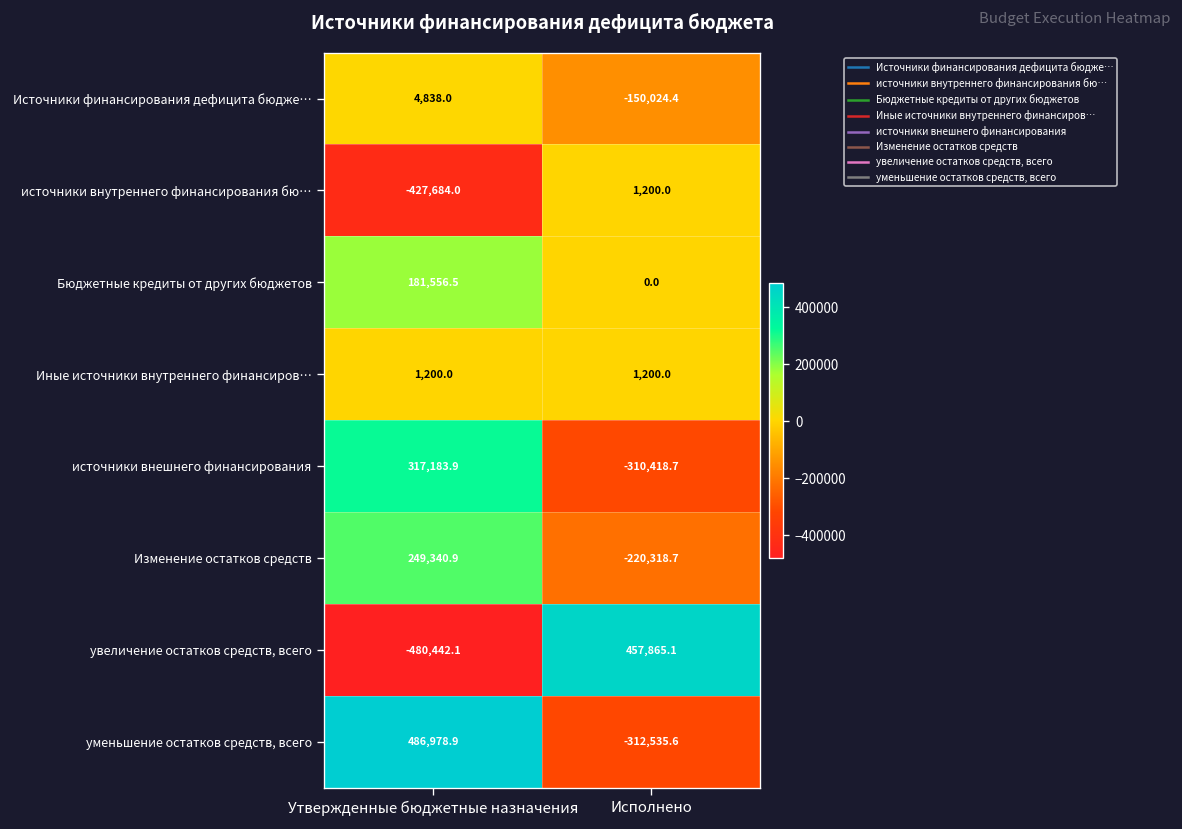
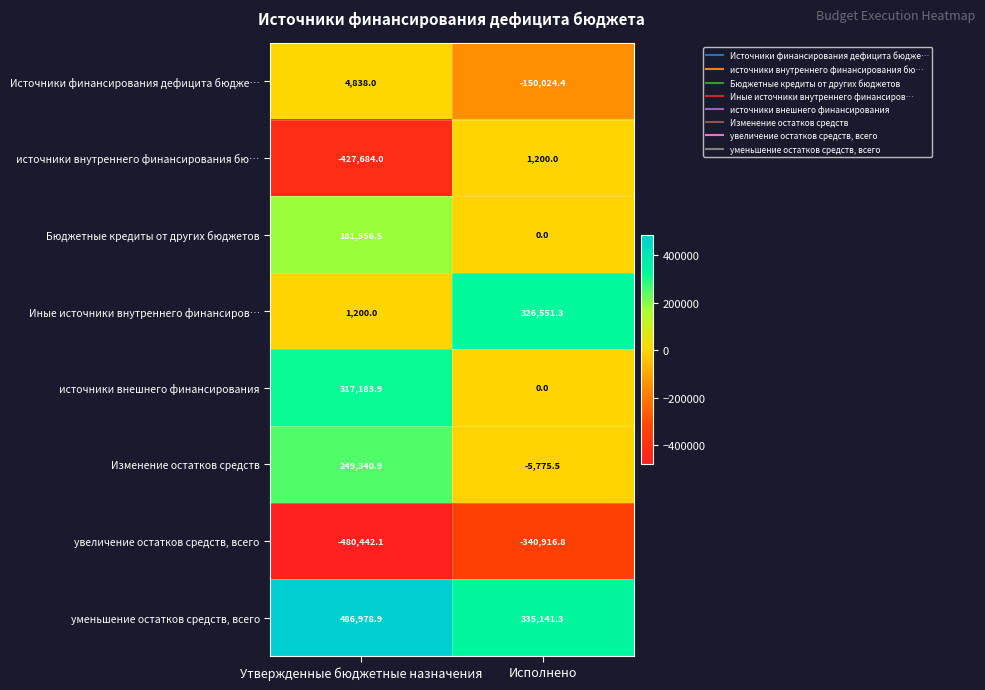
  {
    "Источники финансирования дефицита бюдже…": {
      "Утвержденные бюджетные назначения": "4,838.0",
      "Исполнено": "-150,024.4"
    },
    "источники внутреннего финансирования бю…": {
      "Утвержденные бюджетные назначения": "-427,684.0",
      "Исполнено": "1,200.0"
    },
    "Бюджетные кредиты от других бюджетов": {
      "Утвержденные бюджетные назначения": "181,556.5",
      "Исполнено": "0.0"
    },
    "Иные источники внутреннего финансиров…": {
      "Утвержденные бюджетные назначения": "1,200.0",
-     "Исполнено": "1,200.0"
+     "Исполнено": "326,551.3"
    },
    "источники внешнего финансирования": {
      "Утвержденные бюджетные назначения": "317,183.9",
-     "Исполнено": "-310,418.7"
+     "Исполнено": "0.0"
    },
    "Изменение остатков средств": {
      "Утвержденные бюджетные назначения": "249,340.9",
-     "Исполнено": "-220,318.7"
+     "Исполнено": "-5,775.5"
    },
    "увеличение остатков средств, всего": {
      "Утвержденные бюджетные назначения": "-480,442.1",
-     "Исполнено": "457,865.1"
+     "Исполнено": "-340,916.8"
    },
    "уменьшение остатков средств, всего": {
      "Утвержденные бюджетные назначения": "486,978.9",
-     "Исполнено": "-312,535.6"
+     "Исполнено": "335,141.3"
    }
  }
